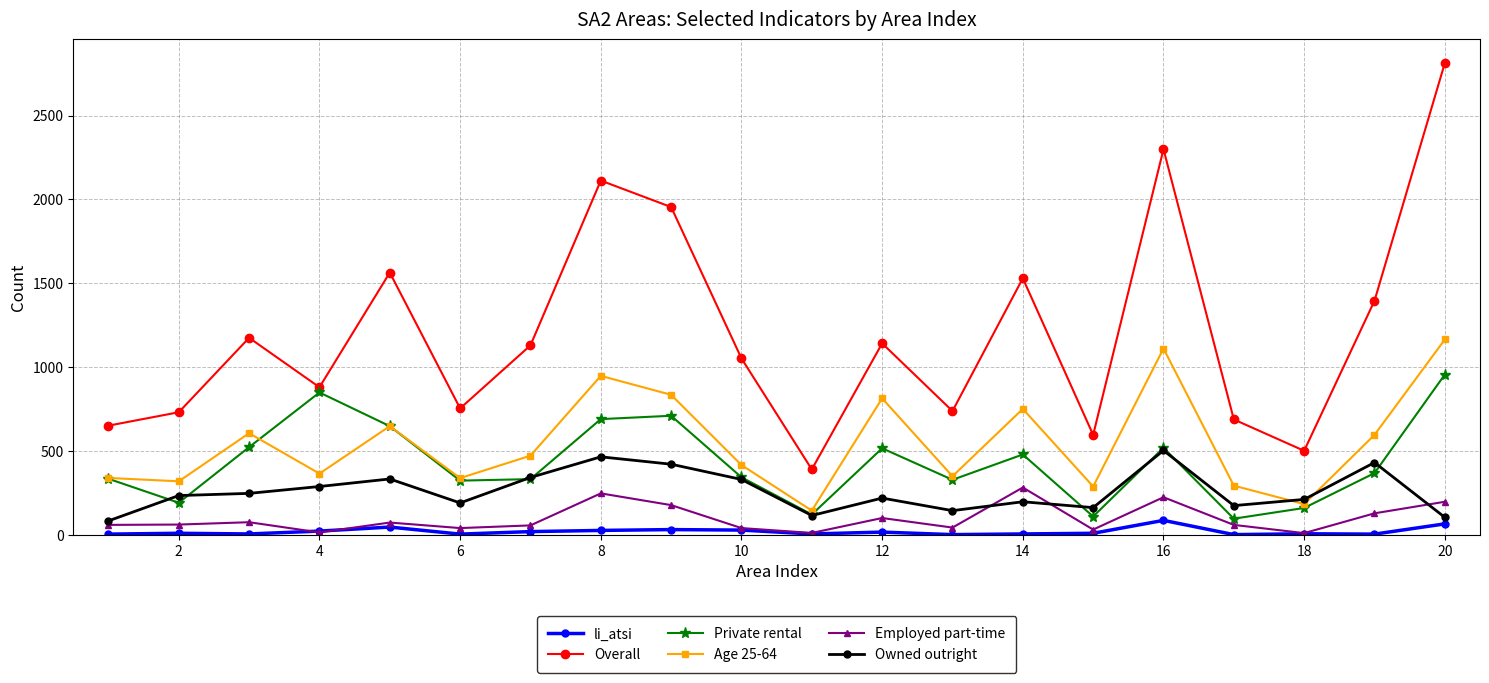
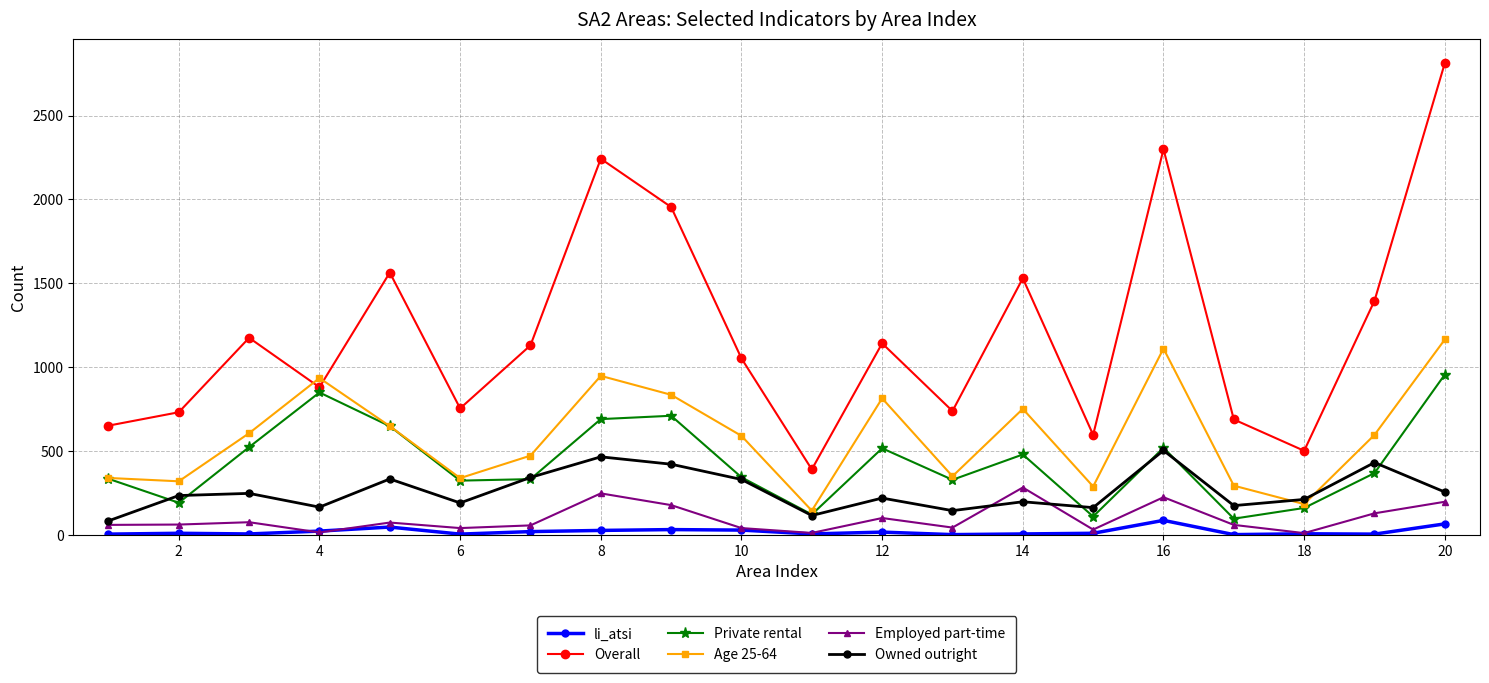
  {
    "li_atsi": {
      "2": 10,
      "6": 0,
      "8": 30,
      "12": 20,
      "14": 0,
      "16": 90,
      "20": 60
    },
    "Overall": {
      "2": 730,
      "4": 880,
      "6": 750,
-     "8": 2110,
+     "8": 2240,
      "10": 1050,
      "12": 1140,
      "14": 1530,
      "16": 2300,
      "18": 500,
      "20": 2810
    },
    "Private rental": {
      "2": 190,
      "4": 850,
      "6": 320,
      "8": 690,
      "12": 520,
      "14": 480,
      "16": 520,
      "18": 160,
      "20": 960
    },
    "Age 25-64": {
      "2": 320,
-     "4": 360,
+     "4": 930,
      "6": 340,
      "8": 950,
-     "10": 420,
+     "10": 590,
      "12": 810,
      "14": 750,
      "16": 1110,
      "18": 180,
      "20": 1160
    },
    "Employed part-time": {
      "2": 60,
      "6": 40,
      "8": 250,
      "12": 100,
      "14": 280,
      "16": 220,
      "20": 200
    },
    "Owned outright": {
      "2": 230,
-     "4": 290,
+     "4": 160,
      "6": 190,
      "8": 460,
      "12": 220,
      "14": 200,
      "16": 500,
      "18": 210,
-     "20": 100
+     "20": 250
    }
  }
